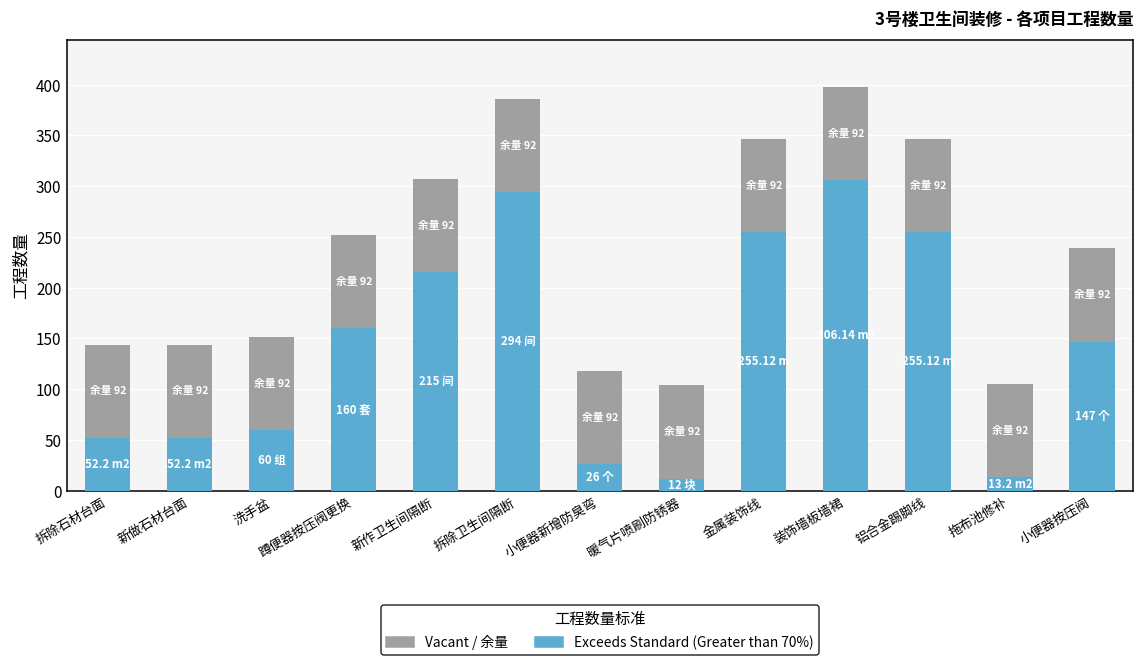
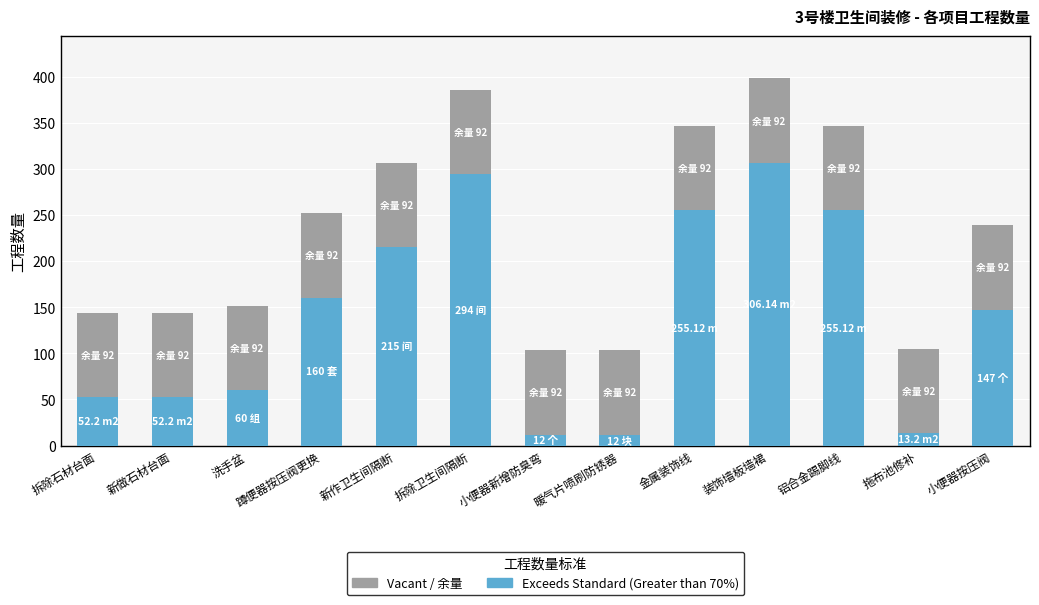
  {
    "Exceeds Standard (Greater than 70%)": {
      "拆除石材台面": 52.2,
      "新做石材台面": 52.2,
      "洗手盆": 60,
      "蹲便器按压阀更换": 160,
      "新作卫生间隔断": 215,
      "拆除卫生间隔断": 294,
-     "小便器新增防臭弯": 26,
+     "小便器新增防臭弯": 12,
      "暖气片喷刷防锈器": 12,
      "金属装饰线": 255.12,
      "装饰墙板墙裙": 306.14,
      "铝合金踢脚线": 255.12,
      "拖布池修补": 13.2,
      "小便器按压阀": 147
    }
  }
